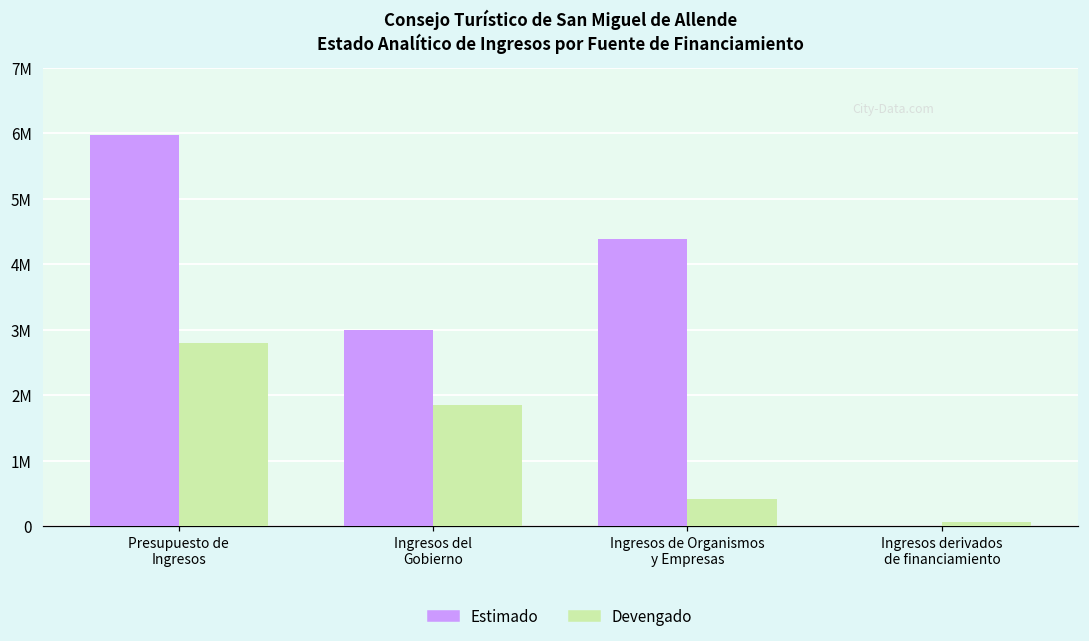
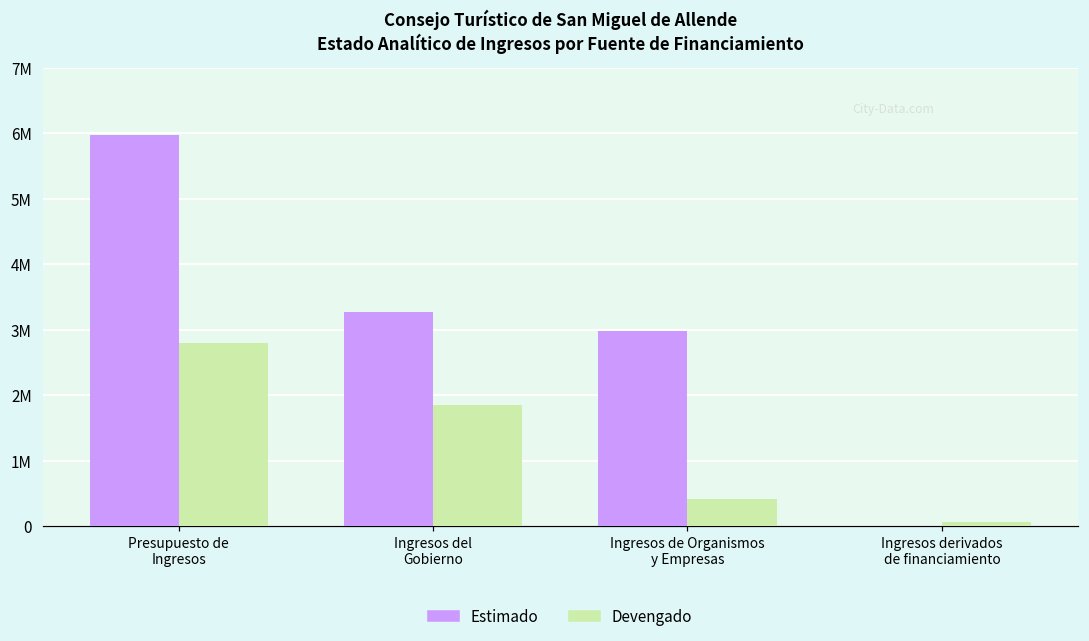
  {
    "Estimado": {
      "Presupuesto de Ingresos": 6000000,
-     "Ingresos del Gobierno": 3000000,
-     "Ingresos de Organismos y Empresas": 4400000,
+     "Ingresos del Gobierno": 3300000,
+     "Ingresos de Organismos y Empresas": 3000000,
      "Ingresos derivados de financiamiento": 0
    },
    "Devengado": {
      "Presupuesto de Ingresos": 2800000,
      "Ingresos del Gobierno": 1900000,
      "Ingresos de Organismos y Empresas": 400000,
      "Ingresos derivados de financiamiento": 100000
    }
  }
